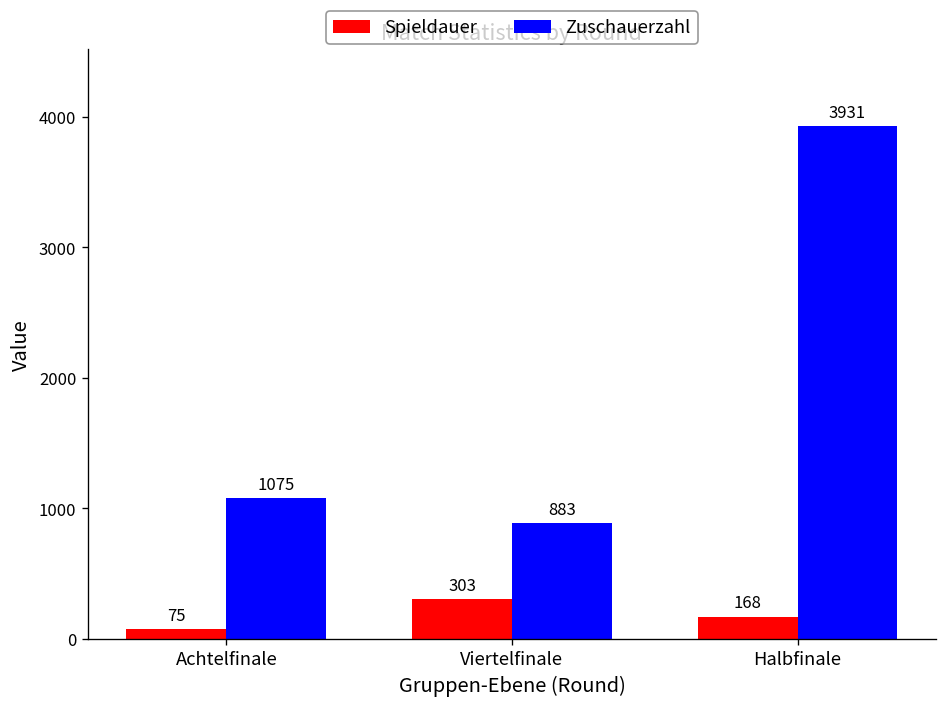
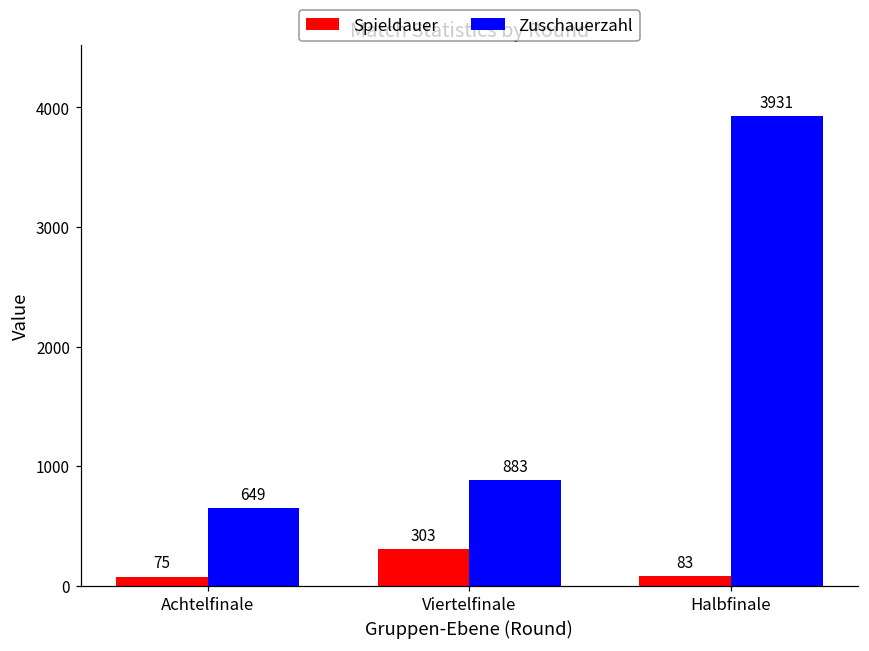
  {
    "Spieldauer": {
      "Achtelfinale": 75,
      "Viertelfinale": 303,
-     "Halbfinale": 168
+     "Halbfinale": 83
    },
    "Zuschauerzahl": {
-     "Achtelfinale": 1075,
+     "Achtelfinale": 649,
      "Viertelfinale": 883,
      "Halbfinale": 3931
    }
  }
